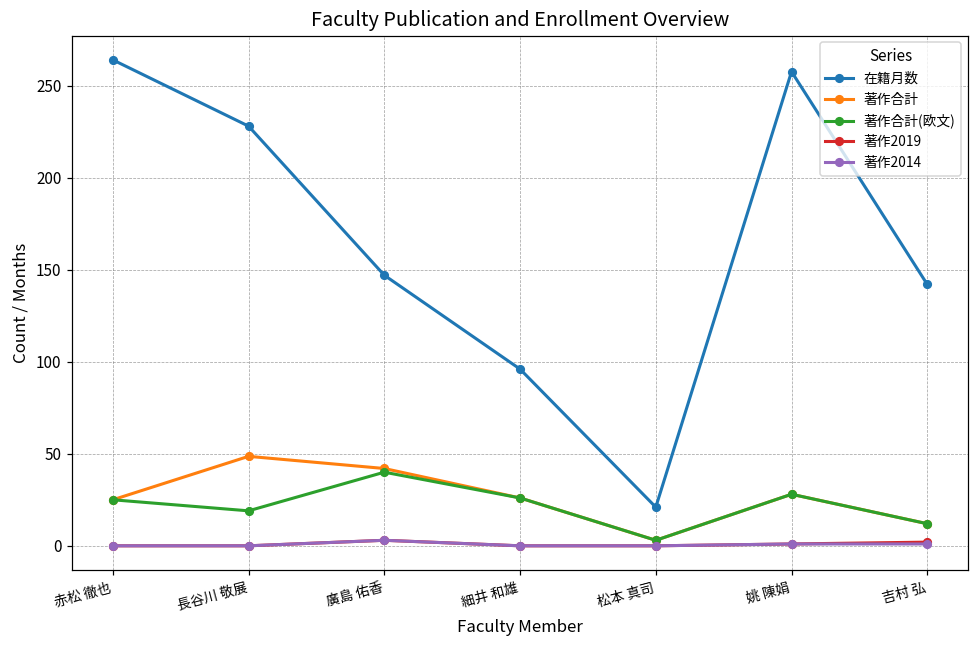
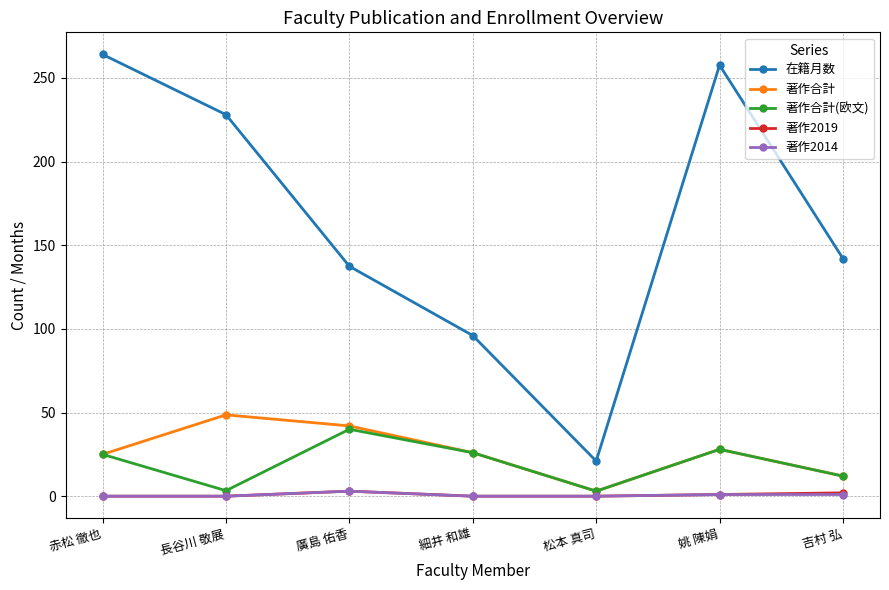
  {
    "在籍月数": {
      "赤松 徹也": 264,
      "長谷川 敬展": 228,
-     "廣島 佑香": 147,
+     "廣島 佑香": 137,
      "細井 和雄": 96,
      "松本 真司": 21,
      "姚 陳娟": 258,
      "吉村 弘": 142
    },
    "著作合計": {
      "長谷川 敬展": 49,
      "廣島 佑香": 42
    },
    "著作合計(欧文)": {
-     "長谷川 敬展": 19,
+     "長谷川 敬展": 3,
      "廣島 佑香": 40
    }
  }
